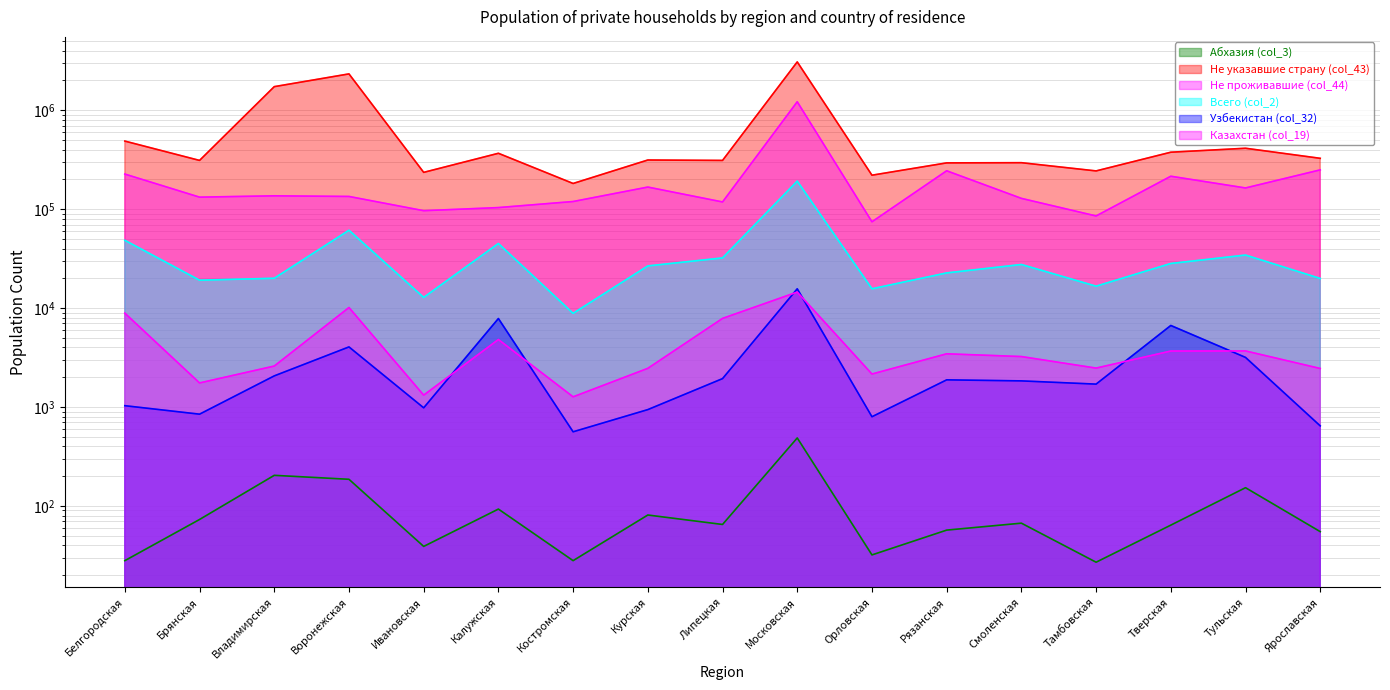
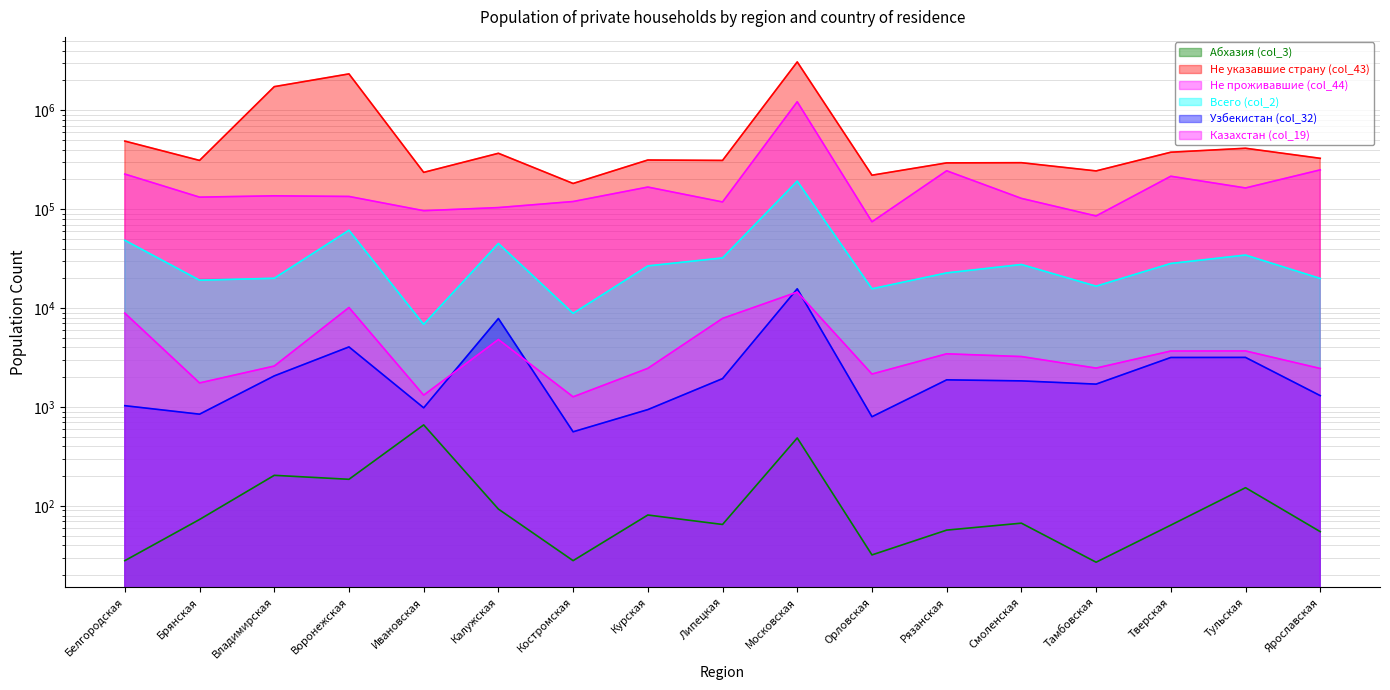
  {
    "Абхазия (col_3)": {
      "Белгородская": 28,
      "Брянская": 70,
      "Владимирская": 200,
      "Воронежская": 190,
-     "Ивановская": 39,
+     "Ивановская": 700,
      "Калужская": 90,
      "Костромская": 28,
      "Курская": 80,
      "Липецкая": 70,
      "Московская": 500,
      "Орловская": 32,
      "Рязанская": 60,
      "Смоленская": 70,
      "Тамбовская": 27,
      "Тверская": 60,
      "Тульская": 150,
      "Ярославская": 60
    },
    "Не указавшие страну (col_43)": {
      "Белгородская": 500000,
      "Брянская": 310000,
      "Владимирская": 1700000,
      "Воронежская": 2300000,
      "Ивановская": 240000,
      "Калужская": 370000,
      "Костромская": 180000,
      "Курская": 310000,
      "Липецкая": 310000,
      "Московская": 3100000,
      "Орловская": 220000,
      "Рязанская": 290000,
      "Смоленская": 300000,
      "Тамбовская": 240000,
      "Тверская": 380000,
      "Тульская": 410000,
      "Ярославская": 330000
    },
    "Всего (col_2)": {
      "Белгородская": 50000,
      "Брянская": 19000,
      "Владимирская": 20000,
      "Воронежская": 60000,
-     "Ивановская": 13000,
+     "Ивановская": 7000,
      "Калужская": 50000,
      "Костромская": 9000,
      "Курская": 27000,
      "Липецкая": 32000,
      "Московская": 190000,
      "Орловская": 16000,
      "Рязанская": 23000,
      "Смоленская": 28000,
      "Тамбовская": 17000,
      "Тверская": 28000,
      "Тульская": 34000,
      "Ярославская": 20000
    },
    "Узбекистан (col_32)": {
      "Белгородская": 1000,
      "Брянская": 800,
      "Владимирская": 2100,
      "Воронежская": 4100,
      "Ивановская": 1000,
      "Калужская": 8000,
      "Костромская": 600,
      "Курская": 900,
      "Липецкая": 1900,
      "Московская": 16000,
      "Орловская": 800,
      "Рязанская": 1900,
      "Смоленская": 1800,
      "Тамбовская": 1700,
-     "Тверская": 7000,
+     "Тверская": 3200,
      "Тульская": 3200,
-     "Ярославская": 600
+     "Ярославская": 1300
    }
  }
